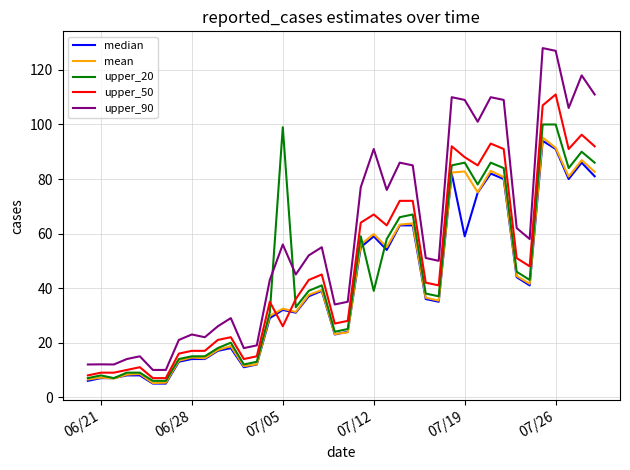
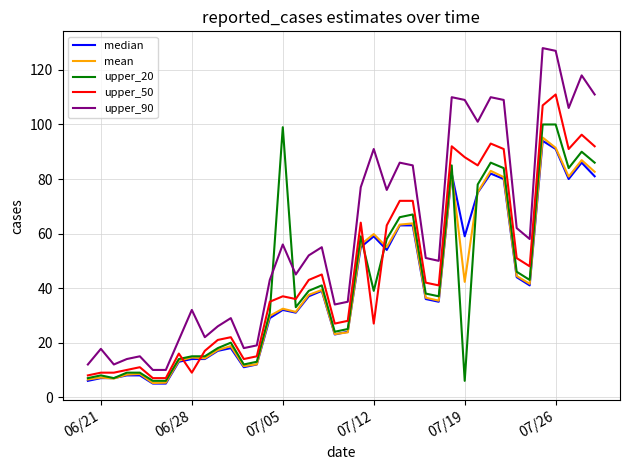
  {
    "median": {
      "07/19": 59
    },
    "mean": {
-     "07/19": 83
+     "07/19": 42
    },
    "upper_20": {
      "07/05": 99,
      "07/12": 39,
-     "07/19": 86,
+     "07/19": 6,
      "07/26": 100
    },
    "upper_50": {
      "06/21": 9,
-     "06/28": 17,
-     "07/05": 26,
-     "07/12": 67,
+     "06/28": 9,
+     "07/05": 37,
+     "07/12": 27,
      "07/19": 88,
      "07/26": 111
    },
    "upper_90": {
-     "06/21": 12,
-     "06/28": 23,
+     "06/21": 18,
+     "06/28": 32,
      "07/05": 56,
      "07/12": 91,
      "07/19": 109,
      "07/26": 127
    }
  }
